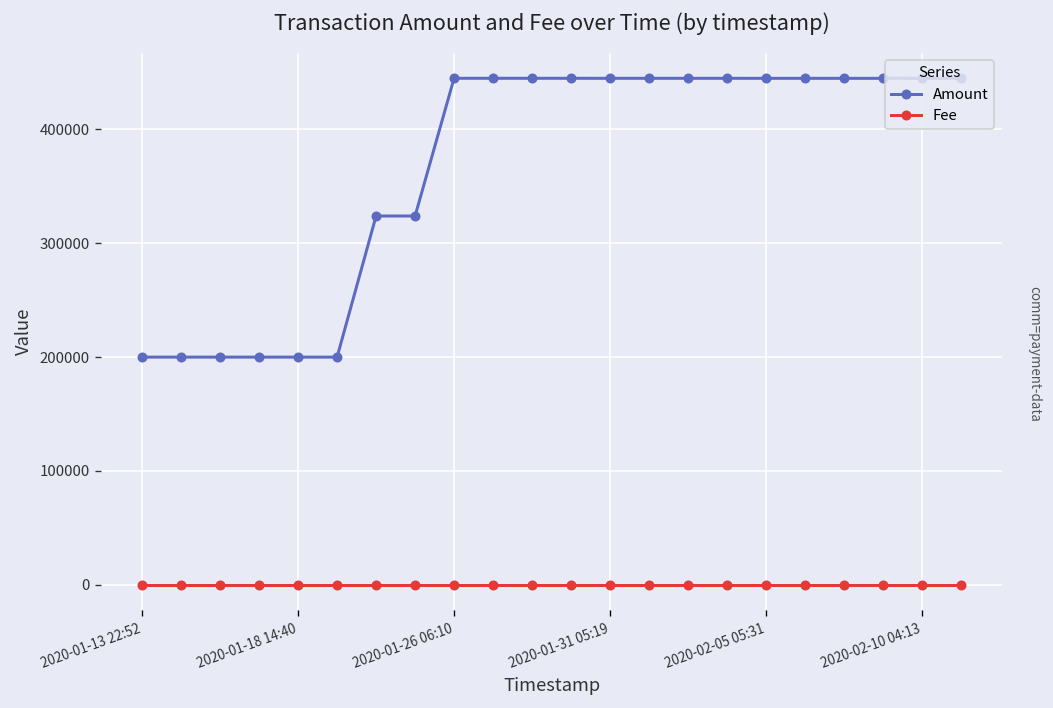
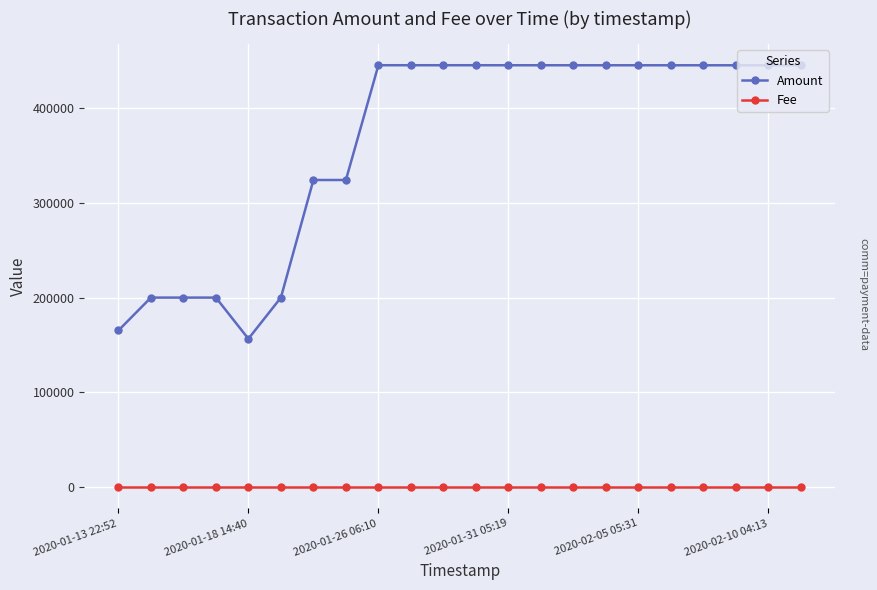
  {
    "Amount": {
-     "2020-01-13 22:52": 200000,
-     "2020-01-18 14:40": 200000,
+     "2020-01-13 22:52": 170000,
+     "2020-01-18 14:40": 160000,
      "2020-01-26 06:10": 440000,
      "2020-01-31 05:19": 440000,
      "2020-02-05 05:31": 440000
    },
    "Fee": {
      "2020-01-13 22:52": 0,
      "2020-01-18 14:40": 0,
      "2020-01-26 06:10": 0,
      "2020-01-31 05:19": 0,
      "2020-02-05 05:31": 0,
      "2020-02-10 04:13": 0
    }
  }
